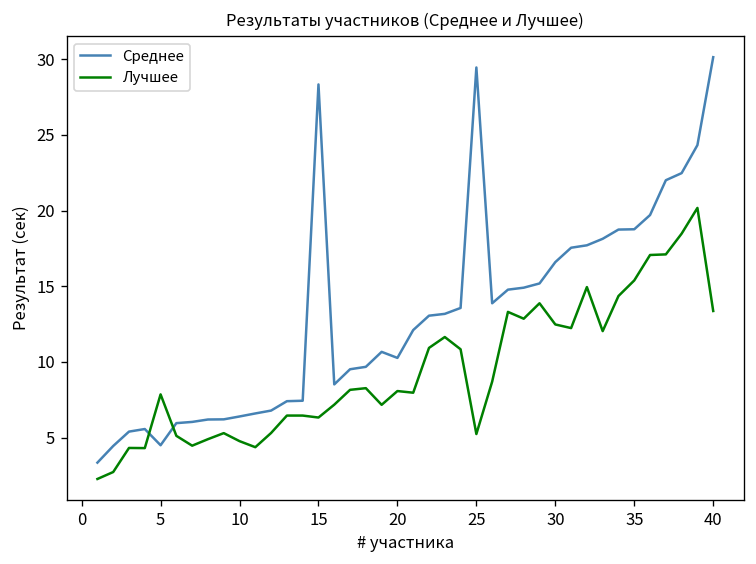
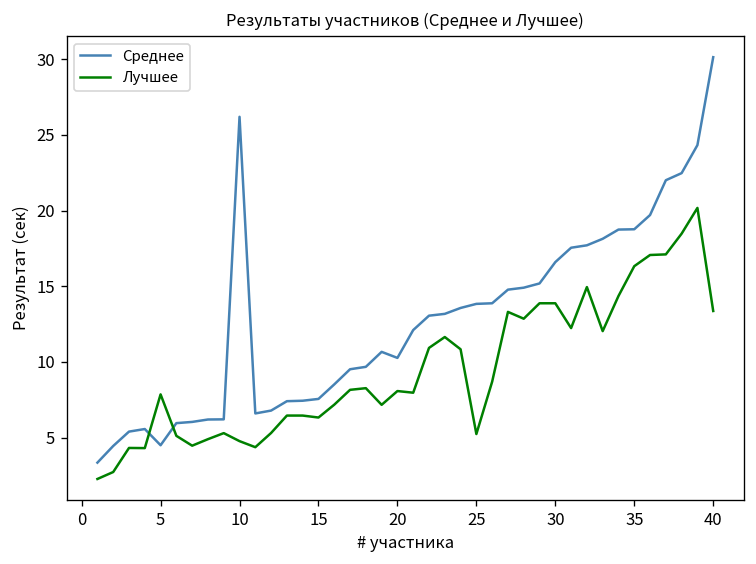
  {
    "Среднее": {
      "5": 4.5,
-     "10": 6.4,
-     "15": 28.3,
+     "10": 26.2,
+     "15": 7.6,
      "20": 10.3,
-     "25": 29.5,
+     "25": 13.8,
      "30": 16.6,
      "35": 18.8,
      "40": 30.1
    },
    "Лучшее": {
      "5": 7.9,
      "10": 4.8,
      "15": 6.3,
      "20": 8.1,
      "25": 5.2,
-     "30": 12.5,
-     "35": 15.4,
+     "30": 13.9,
+     "35": 16.3,
      "40": 13.4
    }
  }
